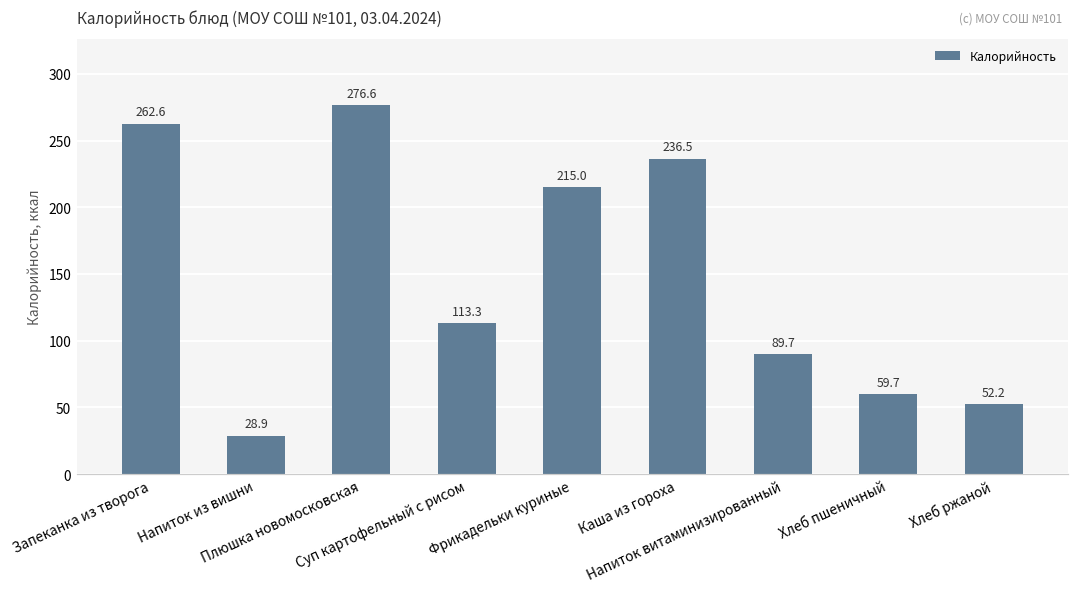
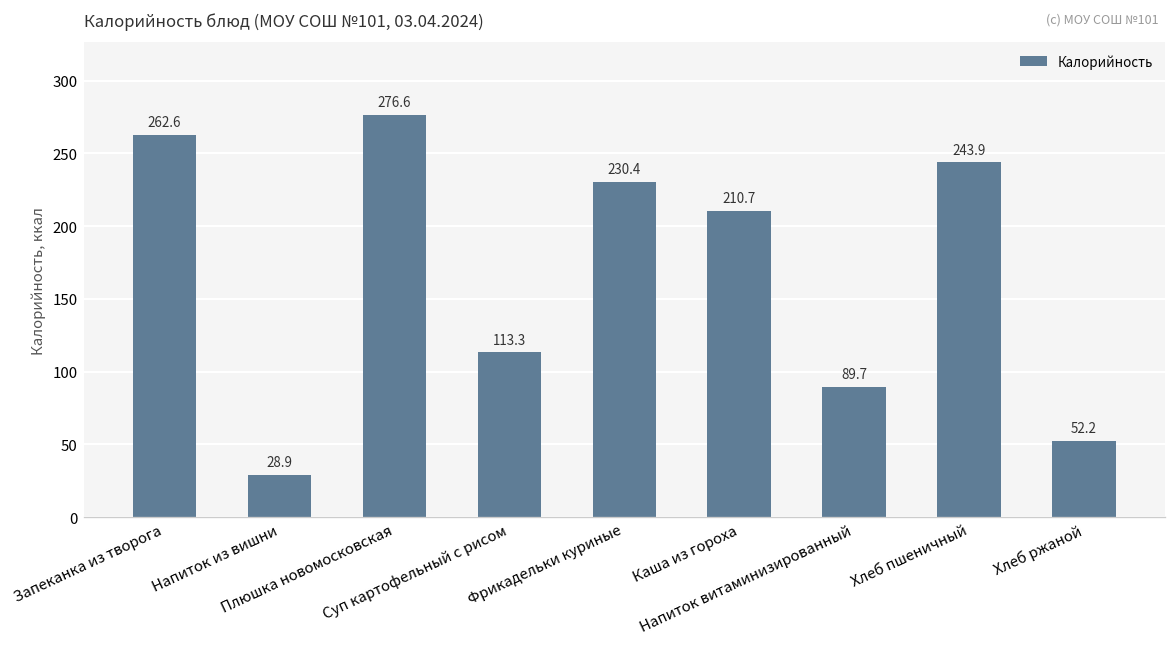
  {
    "Запеканка из творога": 262.6,
    "Напиток из вишни": 28.9,
    "Плюшка новомосковская": 276.6,
    "Суп картофельный с рисом": 113.3,
-   "Фрикадельки куриные": 215.0,
-   "Каша из гороха": 236.5,
+   "Фрикадельки куриные": 230.4,
+   "Каша из гороха": 210.7,
    "Напиток витаминизированный": 89.7,
-   "Хлеб пшеничный": 59.7,
+   "Хлеб пшеничный": 243.9,
    "Хлеб ржаной": 52.2
  }
